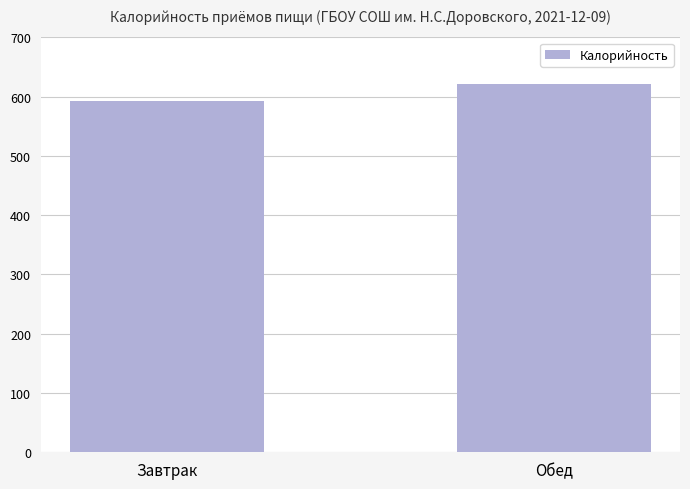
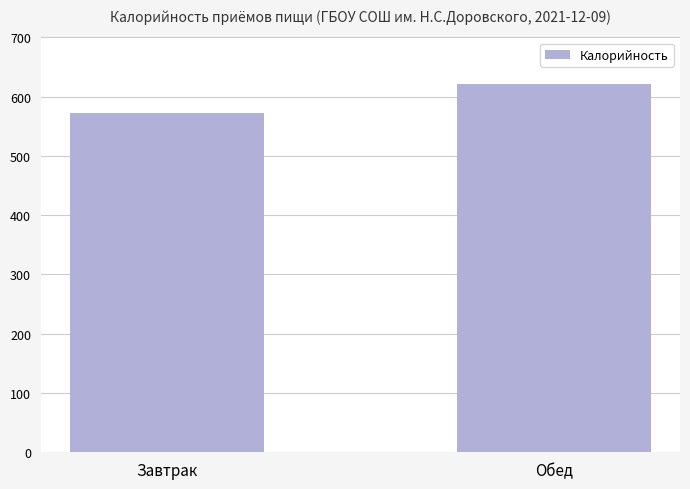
  {
-   "Завтрак": 590,
+   "Завтрак": 570,
    "Обед": 620
  }
